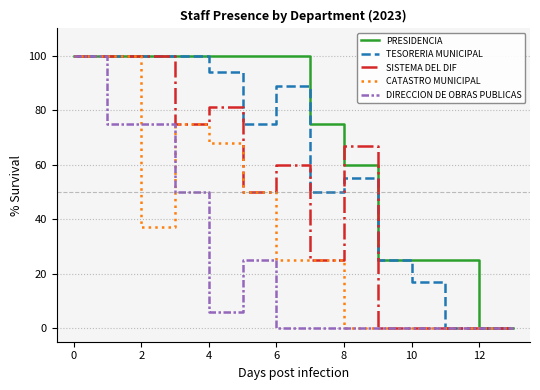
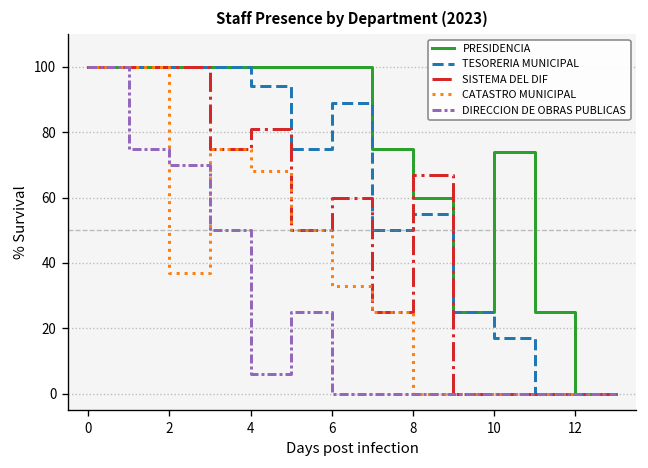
  {
    "PRESIDENCIA": {
      "4": 100,
      "6": 100,
      "8": 60,
-     "10": 25
+     "10": 74
    },
    "TESORERIA MUNICIPAL": {
      "4": 94,
      "6": 89,
      "8": 55,
      "10": 17
    },
    "SISTEMA DEL DIF": {
      "4": 81,
      "6": 60,
      "8": 67
    },
    "CATASTRO MUNICIPAL": {
      "2": 37,
      "4": 68,
-     "6": 25
+     "6": 33
    },
    "DIRECCION DE OBRAS PUBLICAS": {
-     "2": 75,
+     "2": 70,
      "4": 6,
      "6": 0
    }
  }
